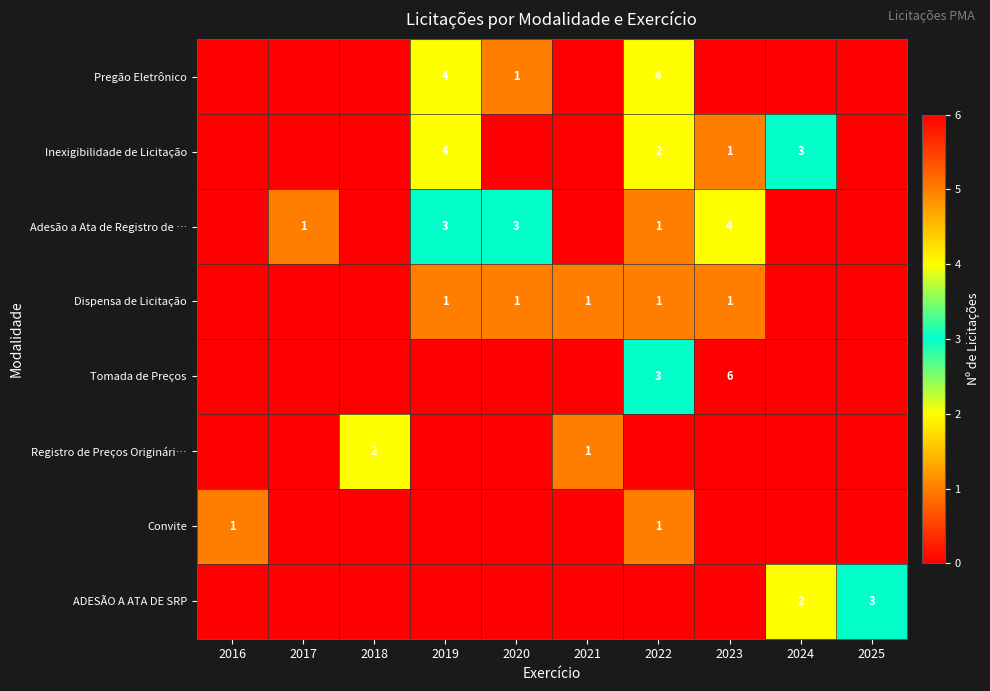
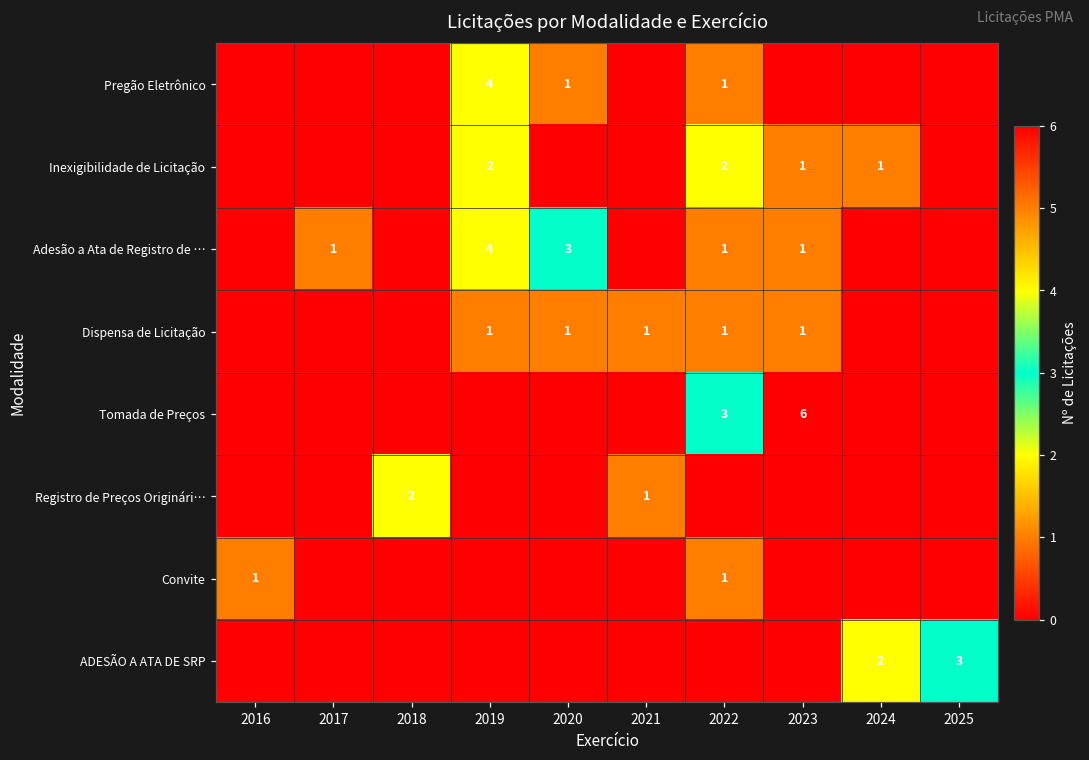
  {
    "Pregão Eletrônico": {
      "2019": 4,
      "2020": 1,
-     "2022": 4
+     "2022": 1
    },
    "Inexigibilidade de Licitação": {
-     "2019": 4,
+     "2019": 2,
      "2022": 2,
      "2023": 1,
-     "2024": 3
+     "2024": 1
    },
    "Adesão a Ata de Registro de …": {
      "2017": 1,
-     "2019": 3,
+     "2019": 4,
      "2020": 3,
      "2022": 1,
-     "2023": 4
+     "2023": 1
    },
    "Dispensa de Licitação": {
      "2019": 1,
      "2020": 1,
      "2021": 1,
      "2022": 1,
      "2023": 1
    },
    "Tomada de Preços": {
      "2022": 3,
      "2023": 6
    },
    "Registro de Preços Originári…": {
      "2018": 2,
      "2021": 1
    },
    "Convite": {
      "2016": 1,
      "2022": 1
    },
    "ADESÃO A ATA DE SRP": {
      "2024": 2,
      "2025": 3
    }
  }
